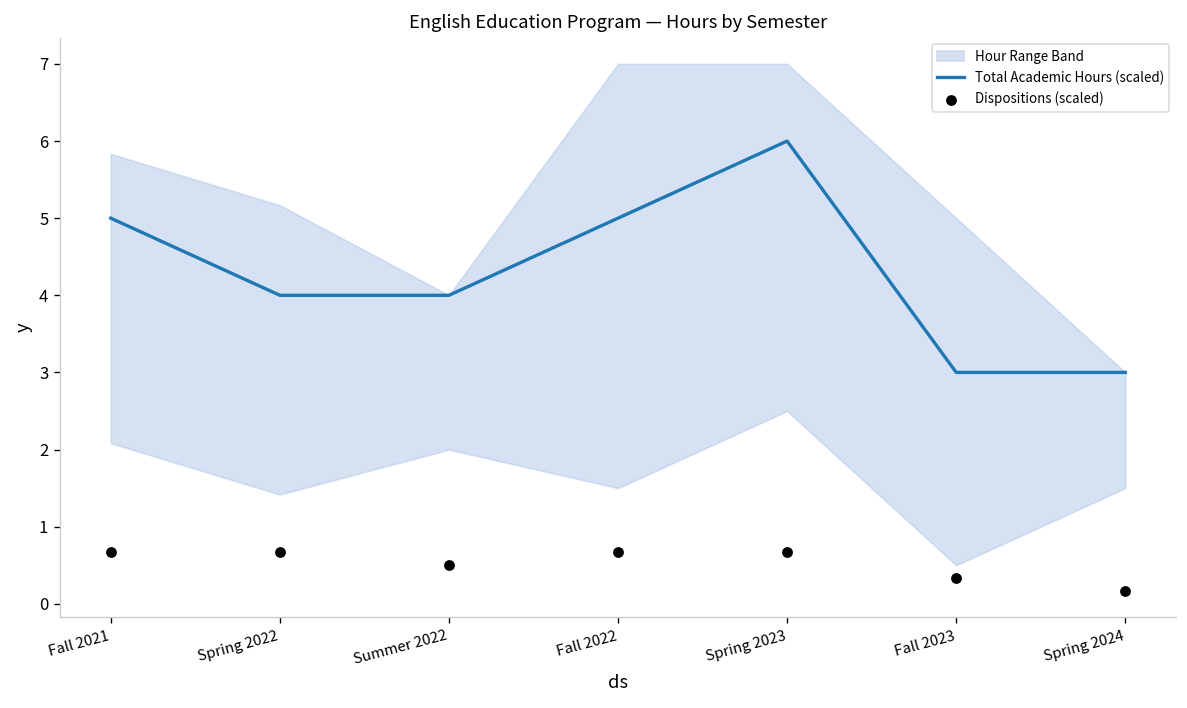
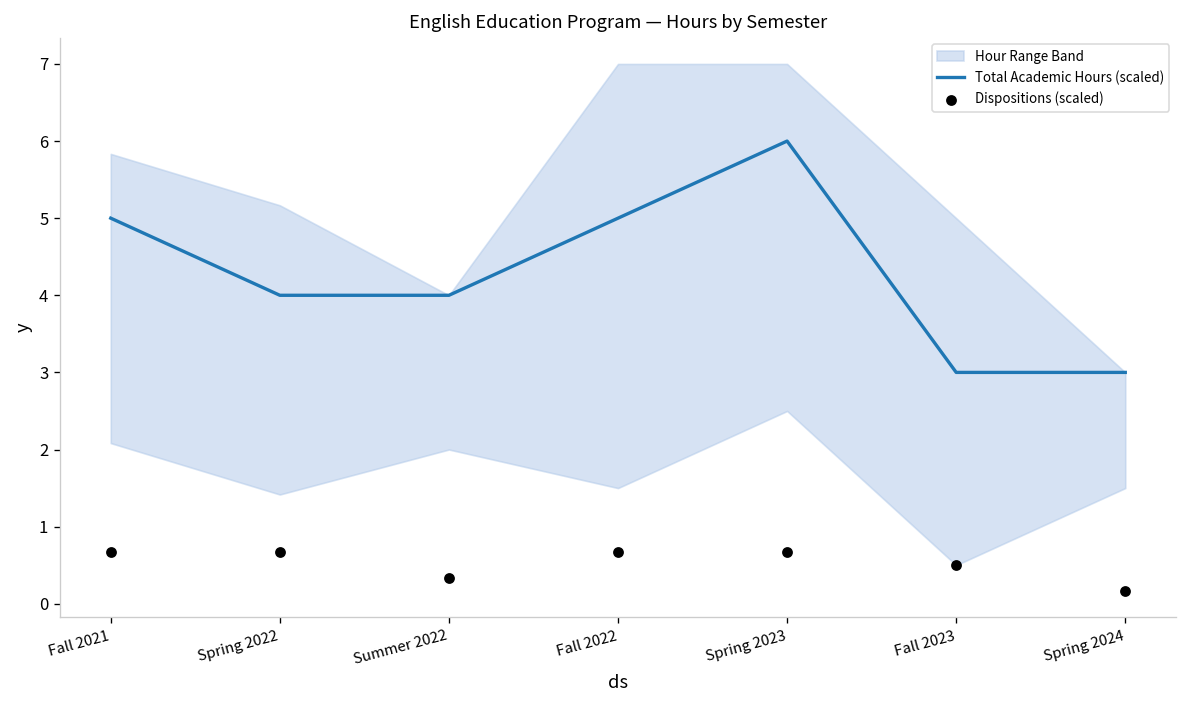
  {
    "Total Academic Hours (scaled)": {
      "Fall 2021": 5.0,
      "Spring 2022": 4.0,
      "Fall 2022": 5.0,
      "Spring 2023": 6.0,
      "Fall 2023": 3.0
    },
    "Dispositions (scaled)": {
-     "Summer 2022": 0.5,
-     "Fall 2023": 0.3
+     "Summer 2022": 0.3,
+     "Fall 2023": 0.5
    }
  }
